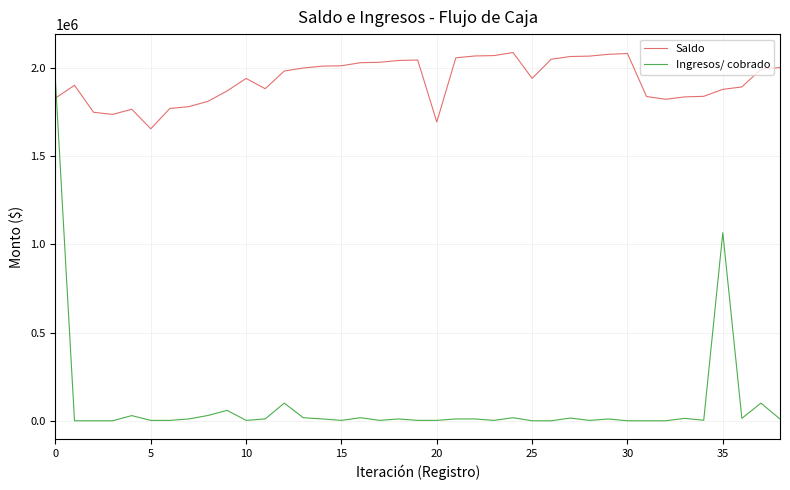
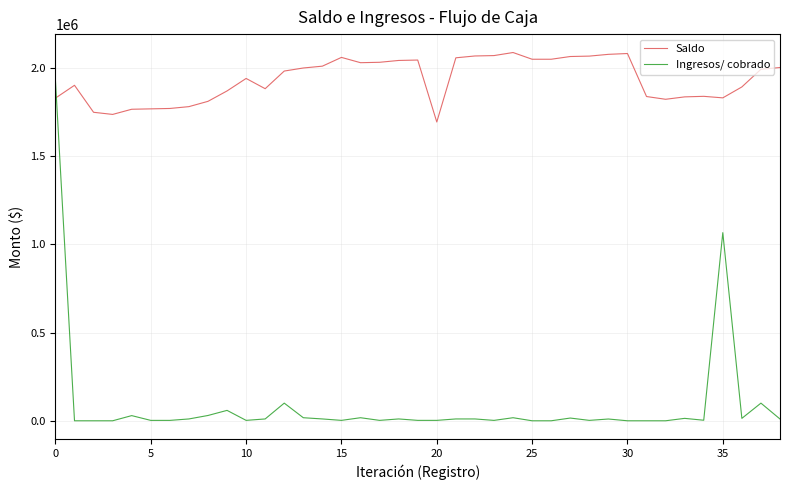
  {
    "Saldo": {
      "0": 1830000,
-     "5": 1650000,
+     "5": 1770000,
      "10": 1940000,
-     "15": 2010000,
+     "15": 2060000,
      "20": 1690000,
-     "25": 1940000,
+     "25": 2050000,
      "30": 2080000,
-     "35": 1880000
+     "35": 1830000
    },
    "Ingresos/ cobrado": {
      "0": 1930000,
      "5": 0,
      "10": 0,
      "15": 0,
      "20": 0,
      "25": 0,
      "30": 0,
      "35": 1070000
    }
  }
